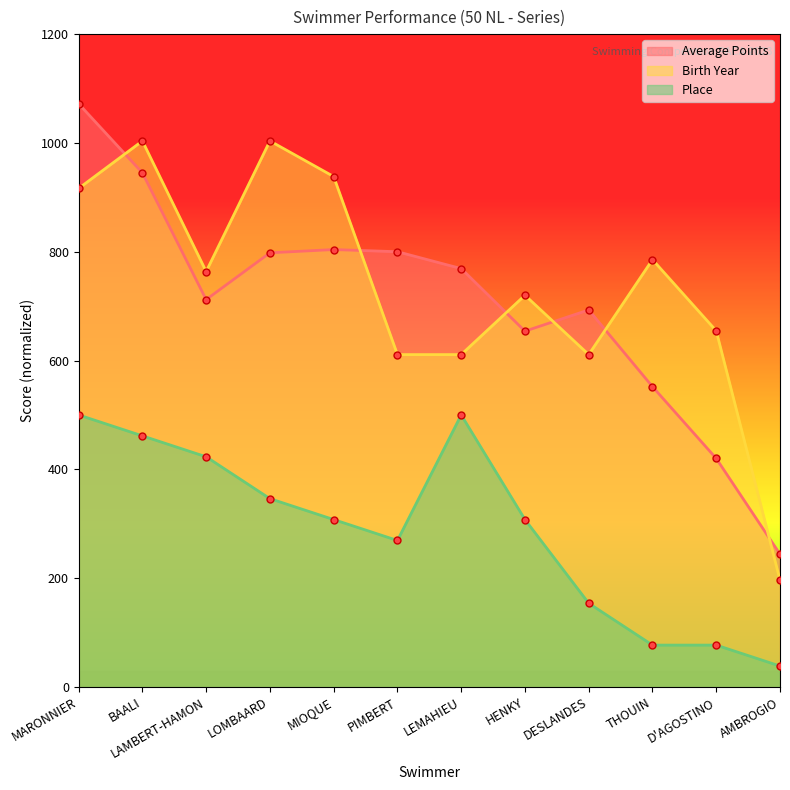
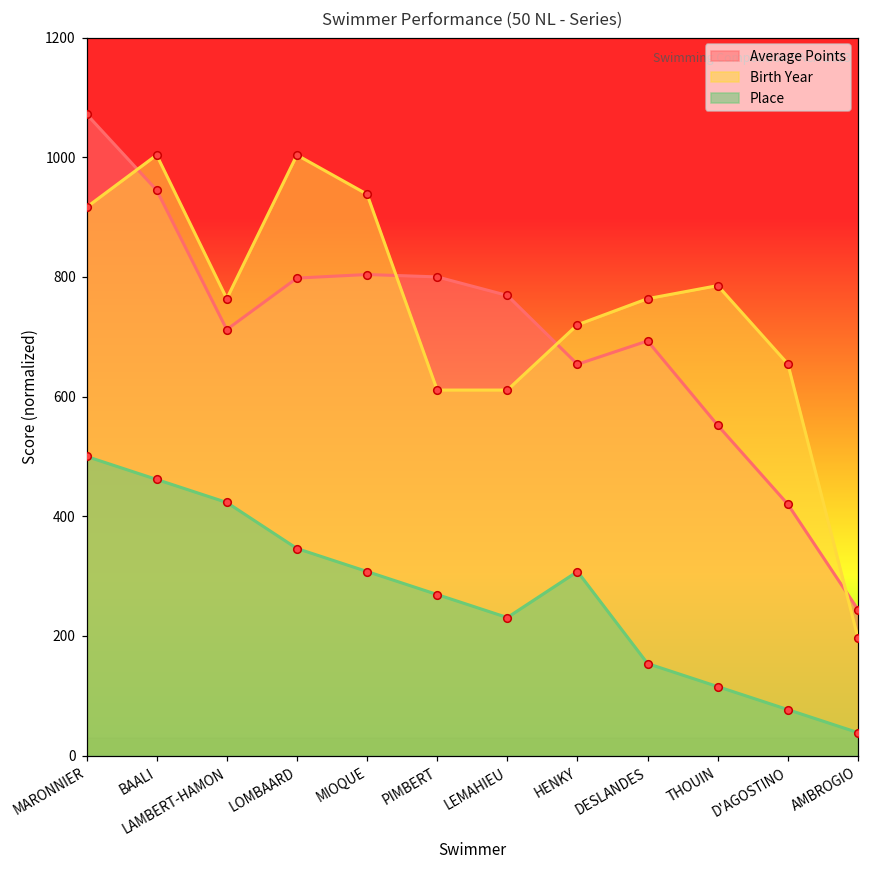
  {
    "Average Points": {
      "MARONNIER": 1070,
      "BAALI": 950,
      "LAMBERT-HAMON": 710,
      "LOMBAARD": 800,
      "MIOQUE": 800,
      "PIMBERT": 800,
      "LEMAHIEU": 770,
      "HENKY": 650,
      "DESLANDES": 690,
      "THOUIN": 550,
      "D'AGOSTINO": 420,
      "AMBROGIO": 240
    },
    "Birth Year": {
      "MARONNIER": 920,
      "BAALI": 1000,
      "LAMBERT-HAMON": 760,
      "LOMBAARD": 1000,
      "MIOQUE": 940,
      "PIMBERT": 610,
      "LEMAHIEU": 610,
      "HENKY": 720,
-     "DESLANDES": 610,
+     "DESLANDES": 760,
      "THOUIN": 790,
      "D'AGOSTINO": 650,
      "AMBROGIO": 200
    },
    "Place": {
      "MARONNIER": 500,
      "BAALI": 460,
      "LAMBERT-HAMON": 420,
      "LOMBAARD": 350,
      "MIOQUE": 310,
      "PIMBERT": 270,
-     "LEMAHIEU": 500,
+     "LEMAHIEU": 230,
      "HENKY": 310,
      "DESLANDES": 150,
-     "THOUIN": 80,
+     "THOUIN": 120,
      "D'AGOSTINO": 80,
      "AMBROGIO": 40
    }
  }
